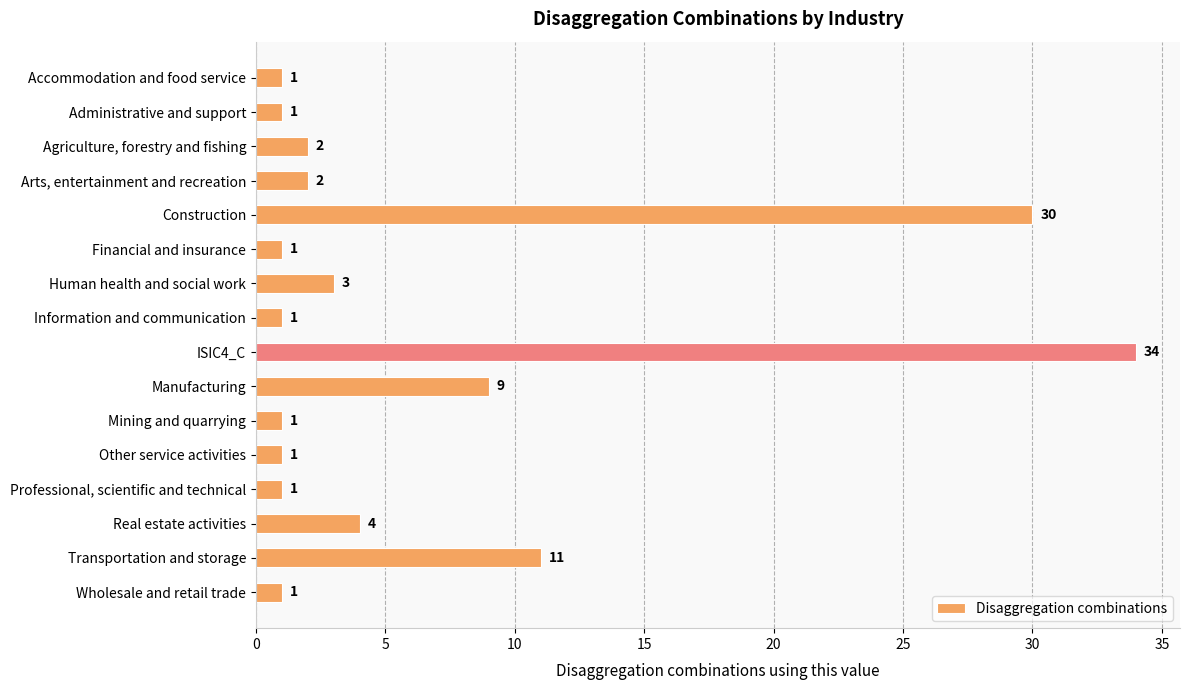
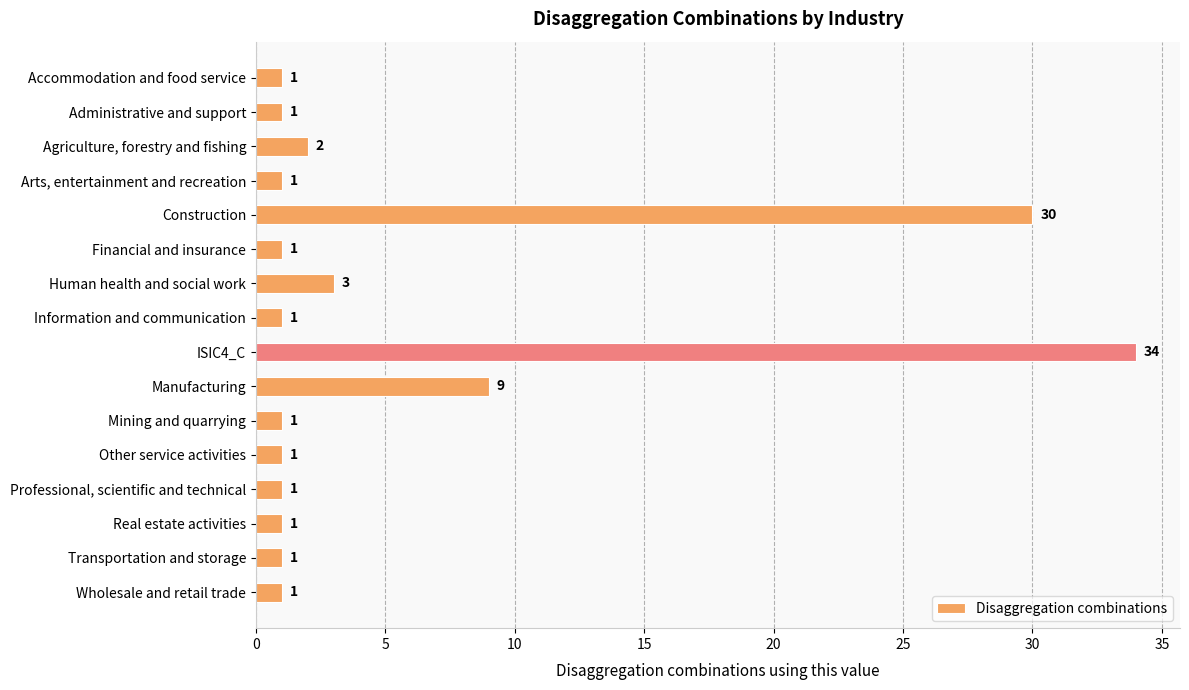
  {
    "Accommodation and food service": 1,
    "Administrative and support": 1,
    "Agriculture, forestry and fishing": 2,
-   "Arts, entertainment and recreation": 2,
+   "Arts, entertainment and recreation": 1,
    "Construction": 30,
    "Financial and insurance": 1,
    "Human health and social work": 3,
    "Information and communication": 1,
    "ISIC4_C": 34,
    "Manufacturing": 9,
    "Mining and quarrying": 1,
    "Other service activities": 1,
    "Professional, scientific and technical": 1,
-   "Real estate activities": 4,
-   "Transportation and storage": 11,
+   "Real estate activities": 1,
+   "Transportation and storage": 1,
    "Wholesale and retail trade": 1
  }
